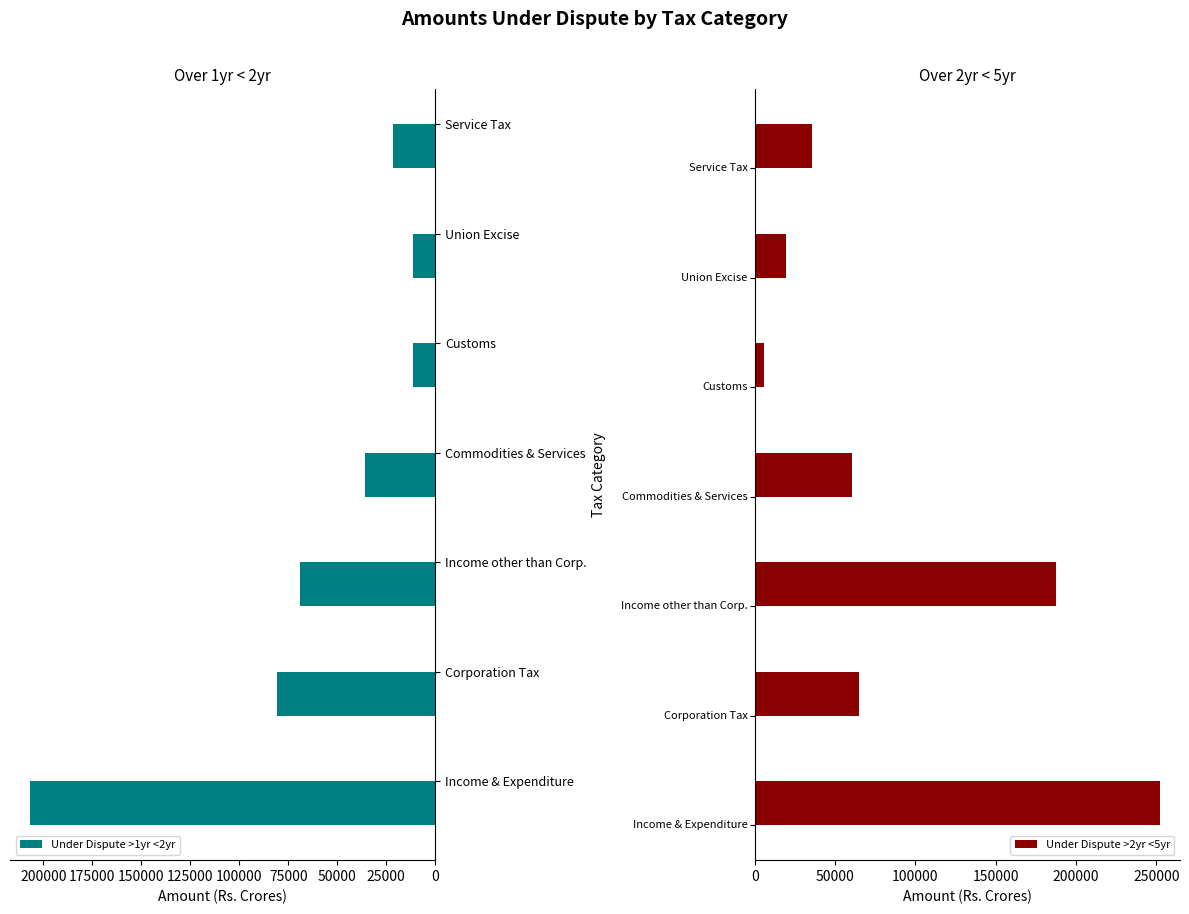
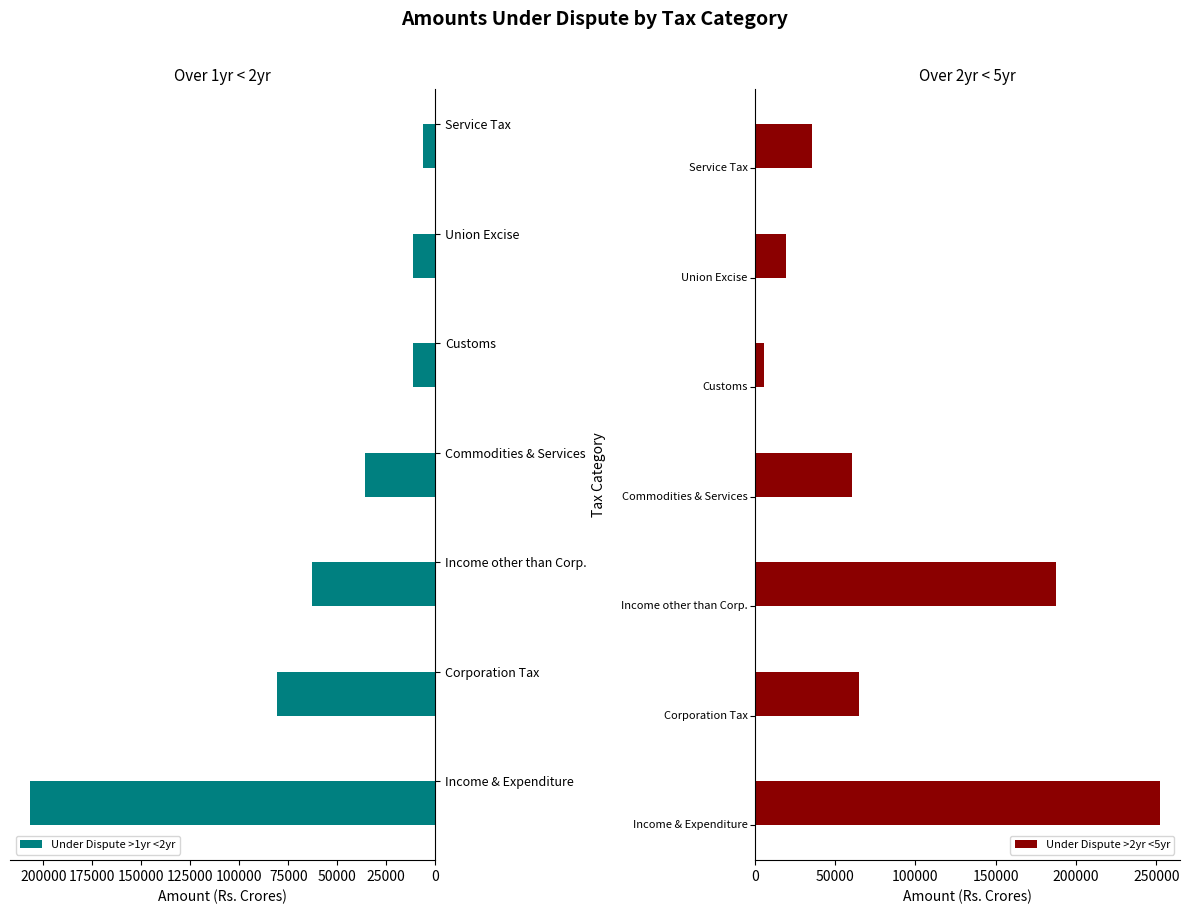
  {
    "Over 1yr < 2yr": {
-     "Service Tax": 21000,
+     "Service Tax": 6000,
      "Union Excise": 11000,
      "Customs": 11000,
      "Commodities & Services": 36000,
-     "Income other than Corp.": 69000,
+     "Income other than Corp.": 63000,
      "Corporation Tax": 81000,
      "Income & Expenditure": 207000
    }
  }
